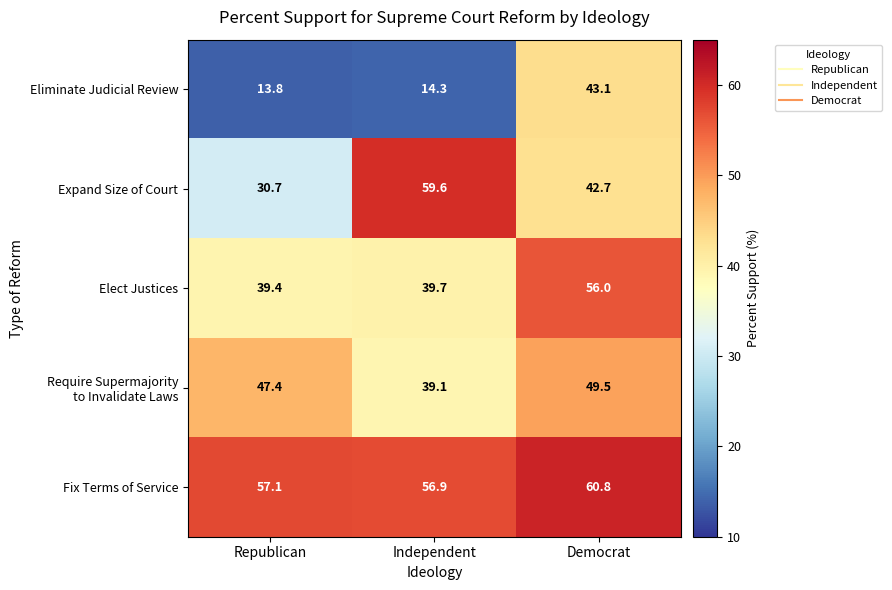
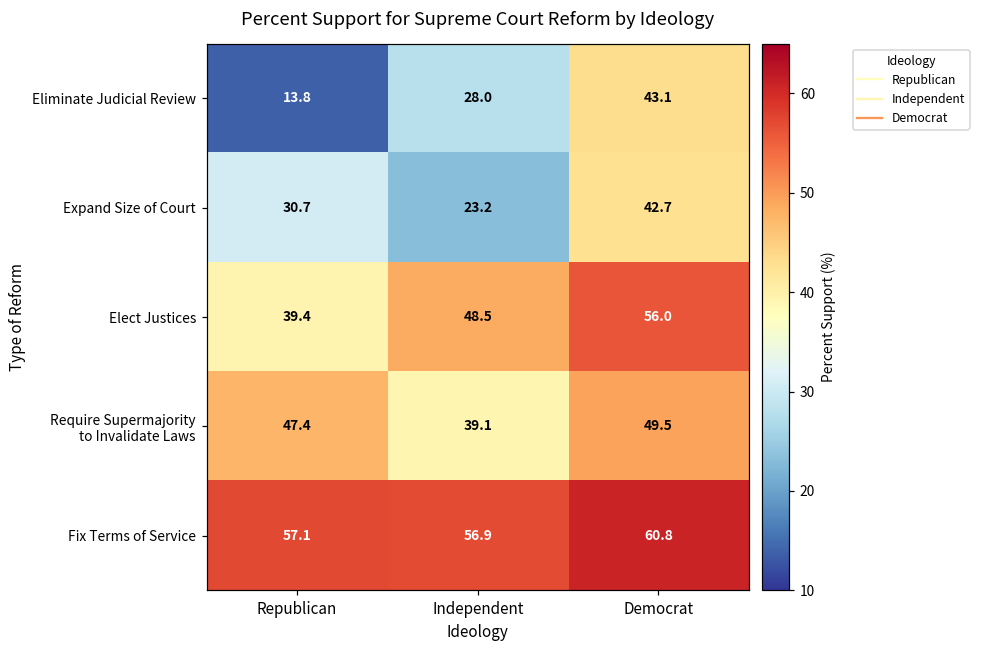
  {
    "Eliminate Judicial Review": {
      "Republican": 13.8,
-     "Independent": 14.3,
+     "Independent": 28.0,
      "Democrat": 43.1
    },
    "Expand Size of Court": {
      "Republican": 30.7,
-     "Independent": 59.6,
+     "Independent": 23.2,
      "Democrat": 42.7
    },
    "Elect Justices": {
      "Republican": 39.4,
-     "Independent": 39.7,
+     "Independent": 48.5,
      "Democrat": 56.0
    },
    "Require Supermajority to Invalidate Laws": {
      "Republican": 47.4,
      "Independent": 39.1,
      "Democrat": 49.5
    },
    "Fix Terms of Service": {
      "Republican": 57.1,
      "Independent": 56.9,
      "Democrat": 60.8
    }
  }
